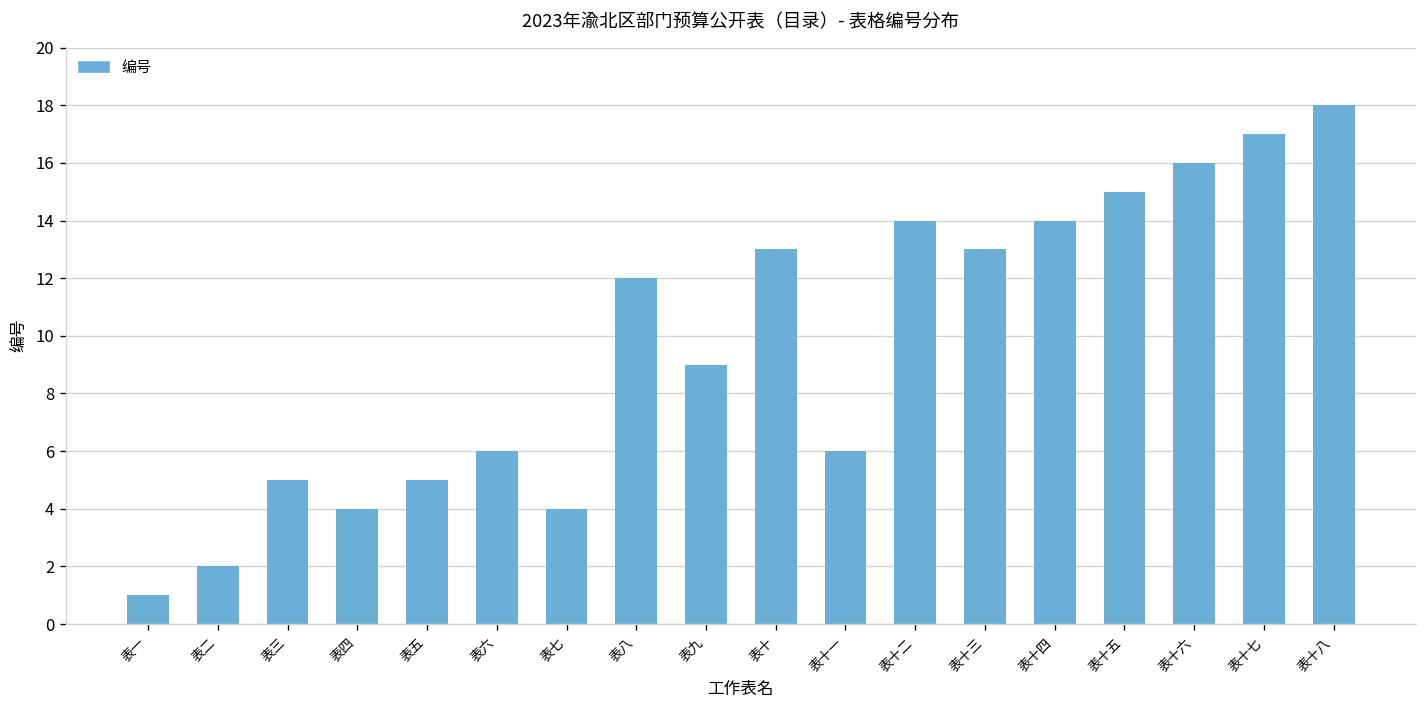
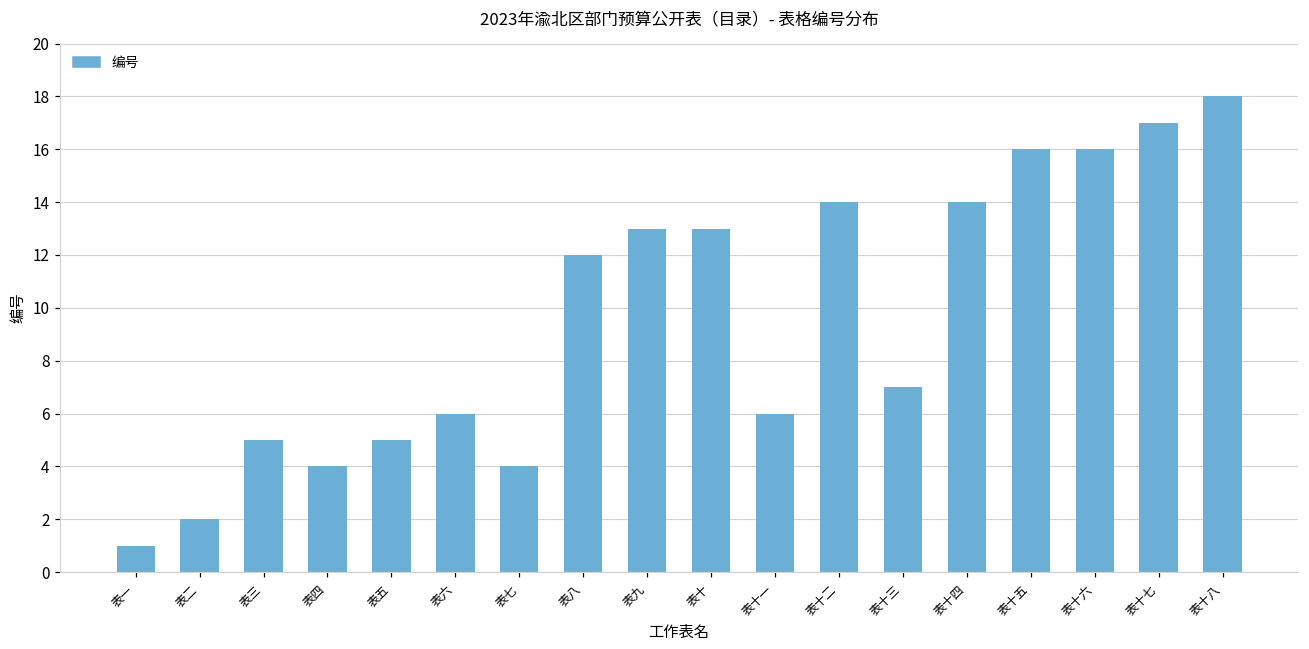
  {
    "表一": 1,
    "表二": 2,
    "表三": 5,
    "表四": 4,
    "表五": 5,
    "表六": 6,
    "表七": 4,
    "表八": 12,
-   "表九": 9,
+   "表九": 13,
    "表十": 13,
    "表十一": 6,
    "表十二": 14,
-   "表十三": 13,
+   "表十三": 7,
    "表十四": 14,
-   "表十五": 15,
+   "表十五": 16,
    "表十六": 16,
    "表十七": 17,
    "表十八": 18
  }
